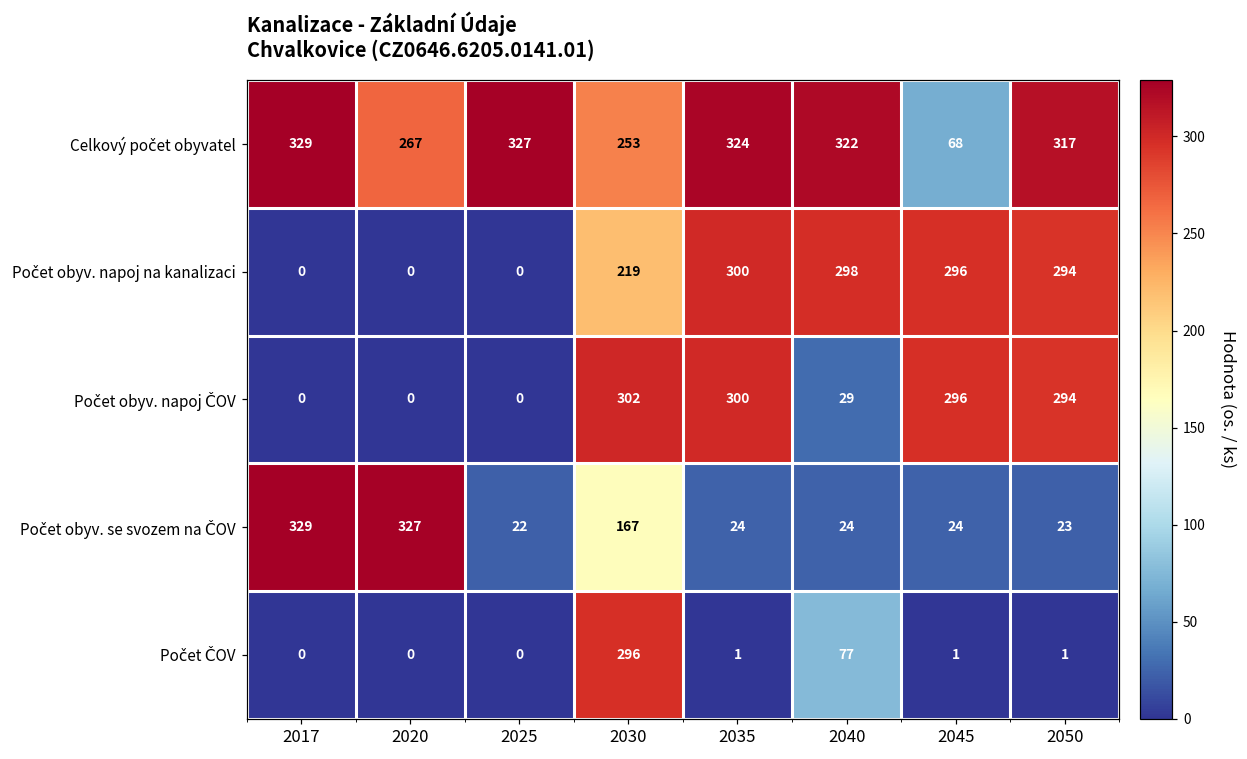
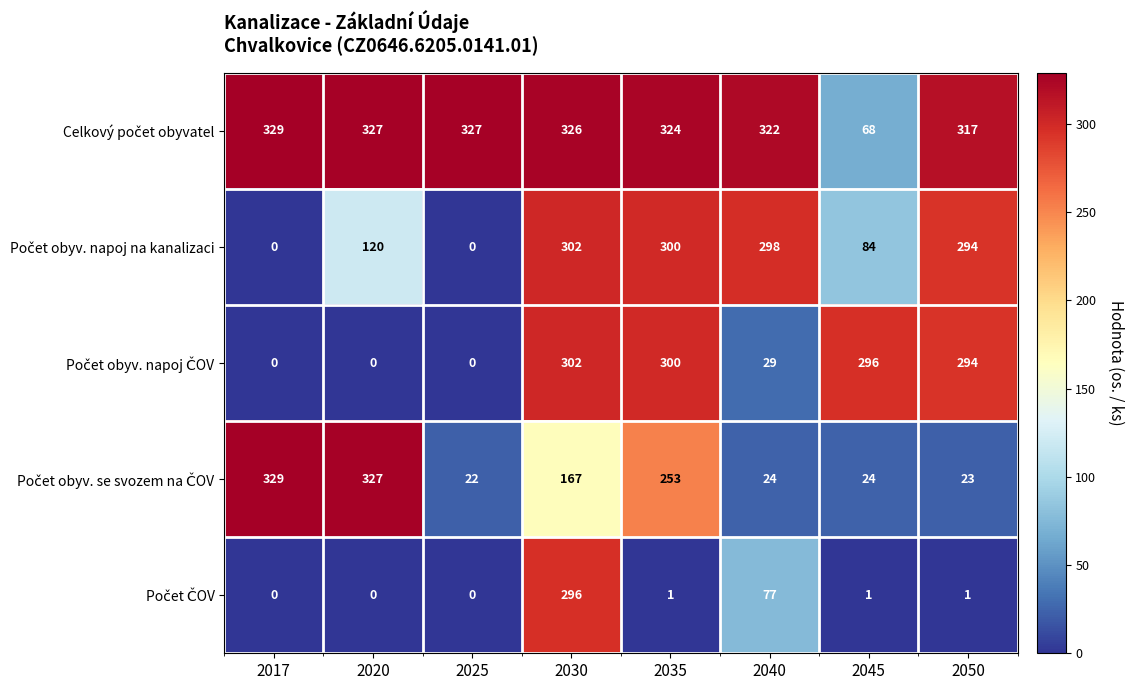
  {
    "Celkový počet obyvatel": {
      "2017": 329,
-     "2020": 267,
+     "2020": 327,
      "2025": 327,
-     "2030": 253,
+     "2030": 326,
      "2035": 324,
      "2040": 322,
      "2045": 68,
      "2050": 317
    },
    "Počet obyv. napoj na kanalizaci": {
      "2017": 0,
-     "2020": 0,
+     "2020": 120,
      "2025": 0,
-     "2030": 219,
+     "2030": 302,
      "2035": 300,
      "2040": 298,
-     "2045": 296,
+     "2045": 84,
      "2050": 294
    },
    "Počet obyv. napoj ČOV": {
      "2017": 0,
      "2020": 0,
      "2025": 0,
      "2030": 302,
      "2035": 300,
      "2040": 29,
      "2045": 296,
      "2050": 294
    },
    "Počet obyv. se svozem na ČOV": {
      "2017": 329,
      "2020": 327,
      "2025": 22,
      "2030": 167,
-     "2035": 24,
+     "2035": 253,
      "2040": 24,
      "2045": 24,
      "2050": 23
    },
    "Počet ČOV": {
      "2017": 0,
      "2020": 0,
      "2025": 0,
      "2030": 296,
      "2035": 1,
      "2040": 77,
      "2045": 1,
      "2050": 1
    }
  }
